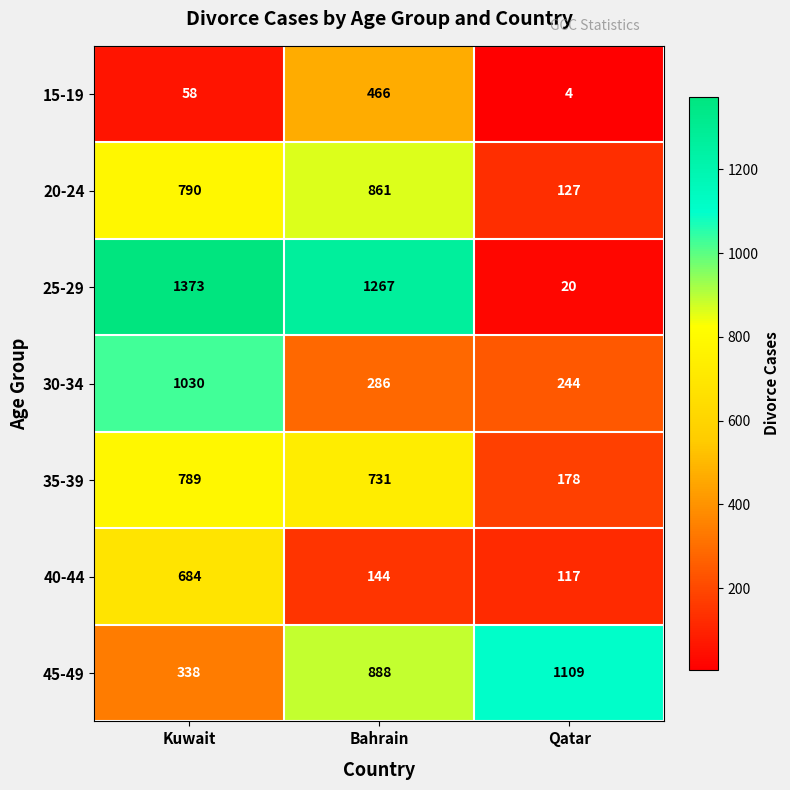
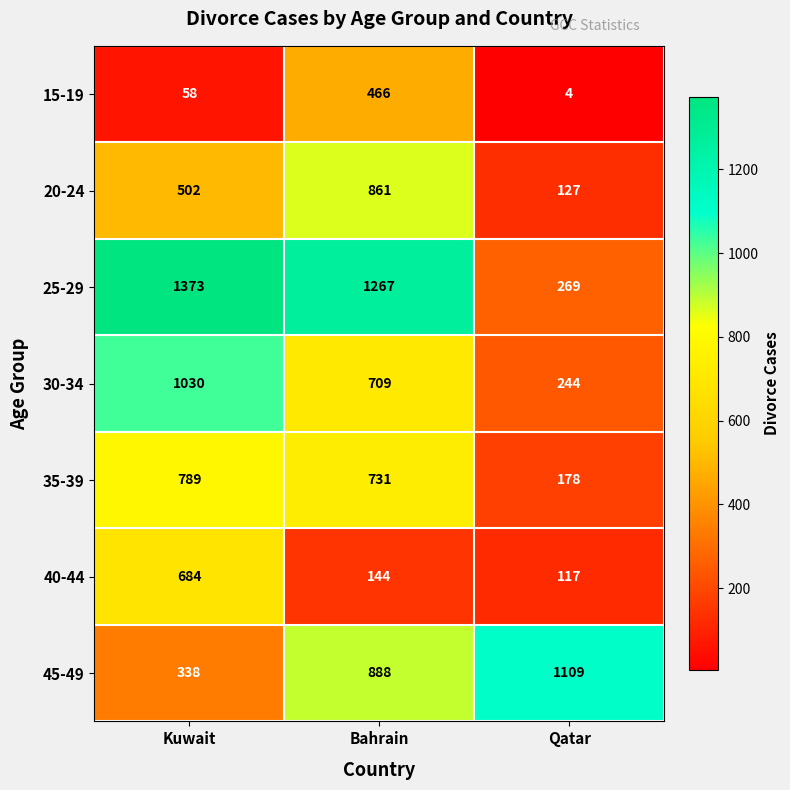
  {
    "15-19": {
      "Kuwait": 58,
      "Bahrain": 466,
      "Qatar": 4
    },
    "20-24": {
-     "Kuwait": 790,
+     "Kuwait": 502,
      "Bahrain": 861,
      "Qatar": 127
    },
    "25-29": {
      "Kuwait": 1373,
      "Bahrain": 1267,
-     "Qatar": 20
+     "Qatar": 269
    },
    "30-34": {
      "Kuwait": 1030,
-     "Bahrain": 286,
+     "Bahrain": 709,
      "Qatar": 244
    },
    "35-39": {
      "Kuwait": 789,
      "Bahrain": 731,
      "Qatar": 178
    },
    "40-44": {
      "Kuwait": 684,
      "Bahrain": 144,
      "Qatar": 117
    },
    "45-49": {
      "Kuwait": 338,
      "Bahrain": 888,
      "Qatar": 1109
    }
  }
